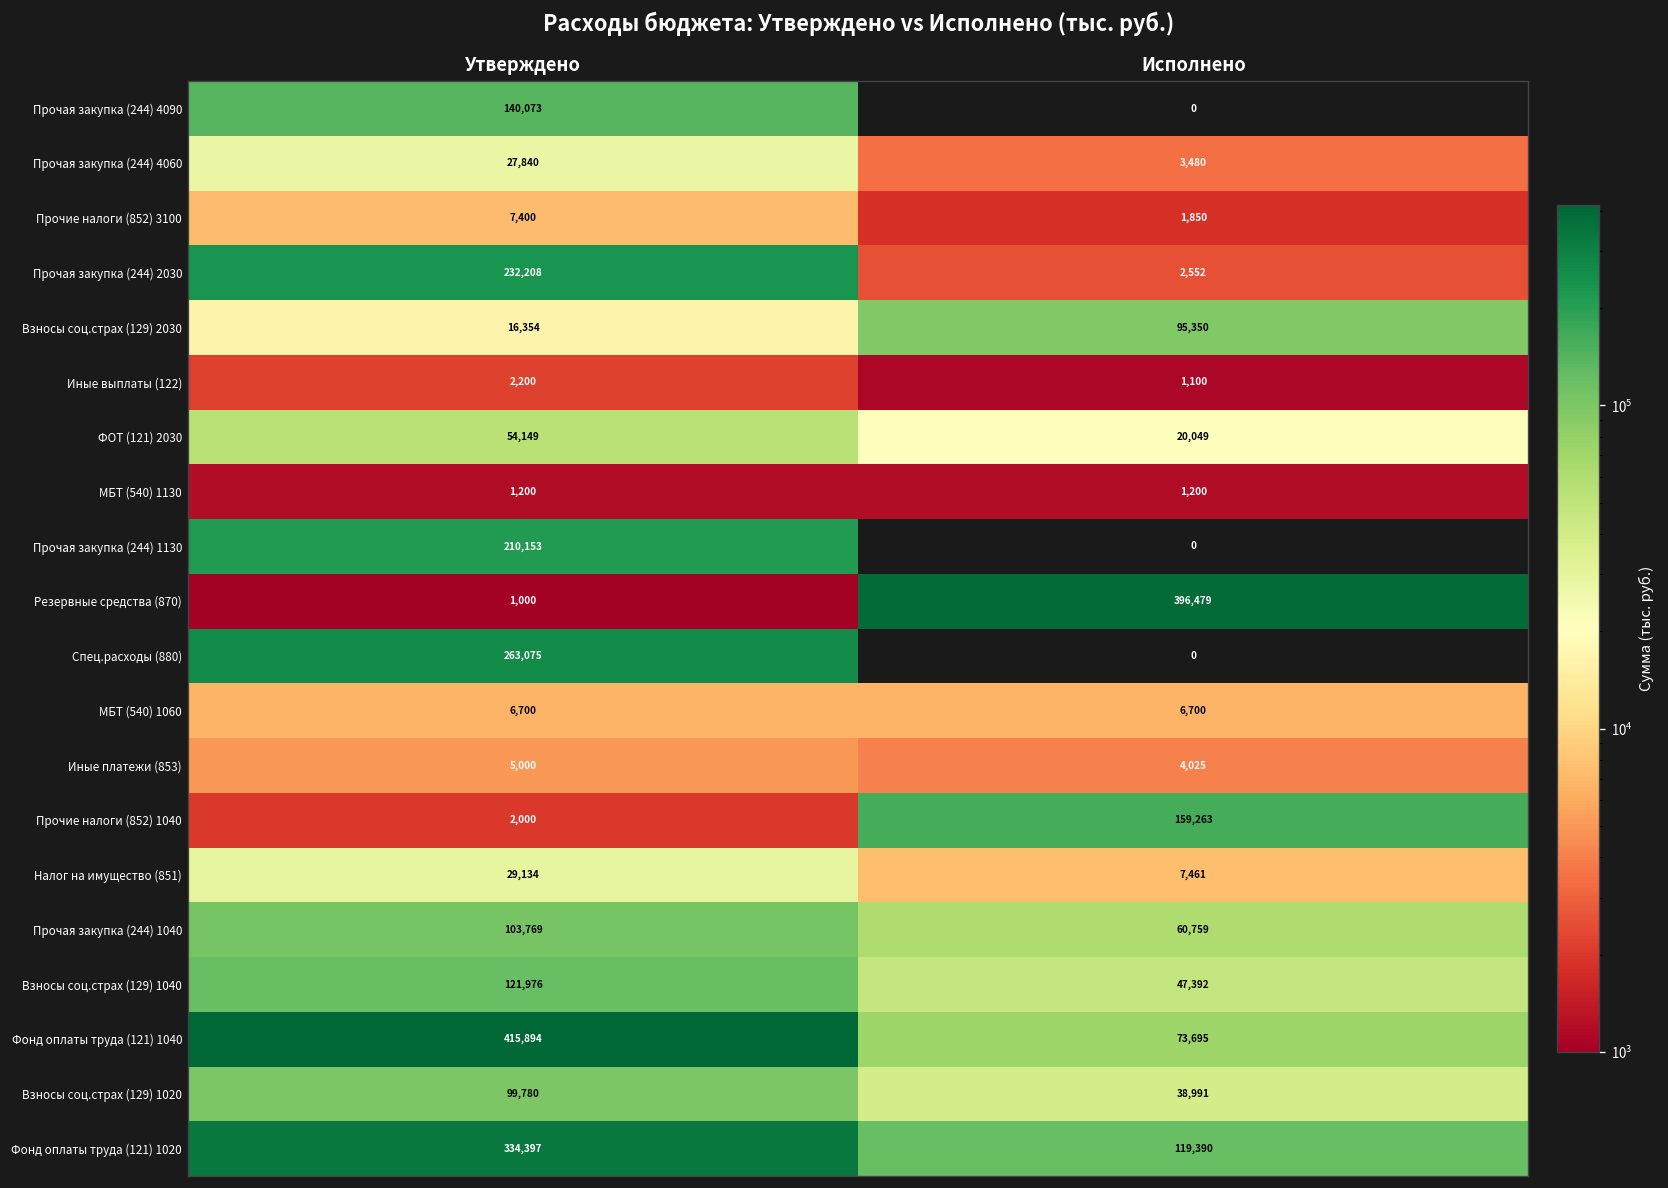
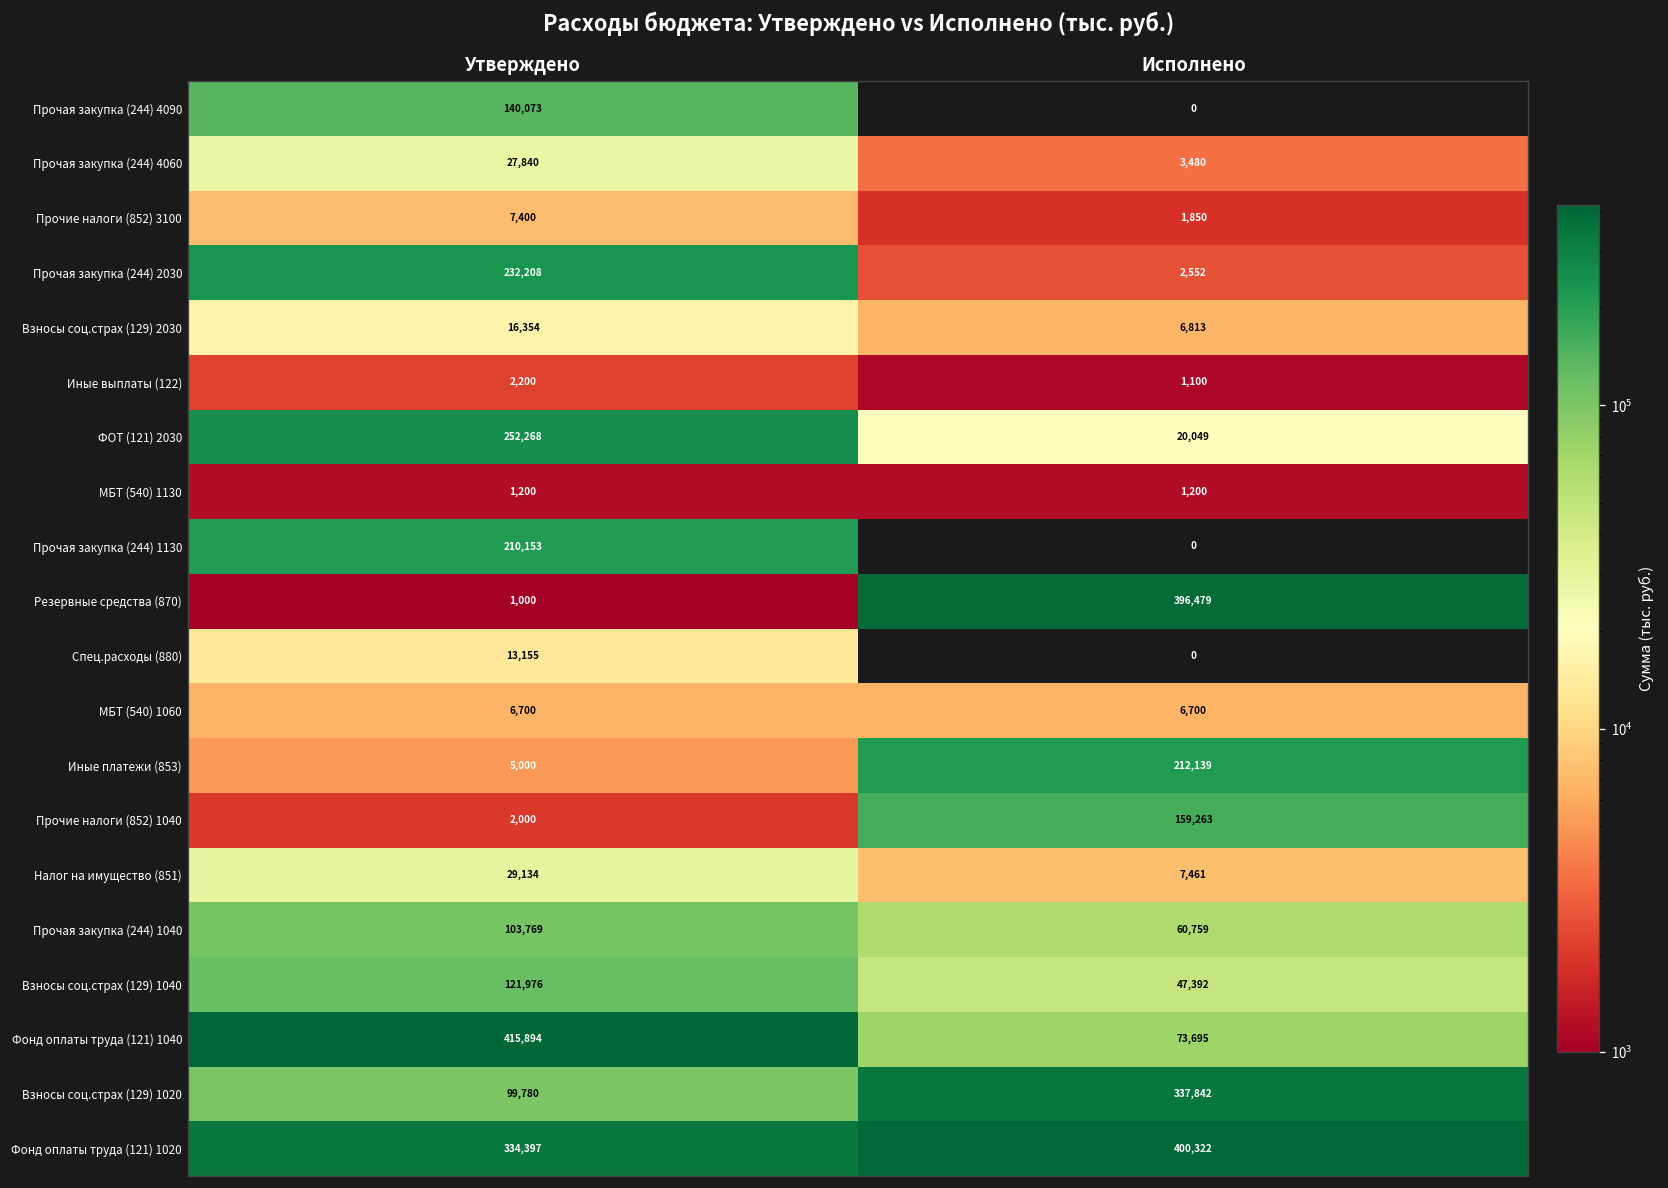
  {
    "Прочая закупка (244) 4090": {
      "Утверждено": "140,073",
      "Исполнено": "0"
    },
    "Прочая закупка (244) 4060": {
      "Утверждено": "27,840",
      "Исполнено": "3,480"
    },
    "Прочие налоги (852) 3100": {
      "Утверждено": "7,400",
      "Исполнено": "1,850"
    },
    "Прочая закупка (244) 2030": {
      "Утверждено": "232,208",
      "Исполнено": "2,552"
    },
    "Взносы соц.страх (129) 2030": {
      "Утверждено": "16,354",
-     "Исполнено": "95,350"
+     "Исполнено": "6,813"
    },
    "Иные выплаты (122)": {
      "Утверждено": "2,200",
      "Исполнено": "1,100"
    },
    "ФОТ (121) 2030": {
-     "Утверждено": "54,149",
+     "Утверждено": "252,268",
      "Исполнено": "20,049"
    },
    "МБТ (540) 1130": {
      "Утверждено": "1,200",
      "Исполнено": "1,200"
    },
    "Прочая закупка (244) 1130": {
      "Утверждено": "210,153",
      "Исполнено": "0"
    },
    "Резервные средства (870)": {
      "Утверждено": "1,000",
      "Исполнено": "396,479"
    },
    "Спец.расходы (880)": {
-     "Утверждено": "263,075",
+     "Утверждено": "13,155",
      "Исполнено": "0"
    },
    "МБТ (540) 1060": {
      "Утверждено": "6,700",
      "Исполнено": "6,700"
    },
    "Иные платежи (853)": {
      "Утверждено": "5,000",
-     "Исполнено": "4,025"
+     "Исполнено": "212,139"
    },
    "Прочие налоги (852) 1040": {
      "Утверждено": "2,000",
      "Исполнено": "159,263"
    },
    "Налог на имущество (851)": {
      "Утверждено": "29,134",
      "Исполнено": "7,461"
    },
    "Прочая закупка (244) 1040": {
      "Утверждено": "103,769",
      "Исполнено": "60,759"
    },
    "Взносы соц.страх (129) 1040": {
      "Утверждено": "121,976",
      "Исполнено": "47,392"
    },
    "Фонд оплаты труда (121) 1040": {
      "Утверждено": "415,894",
      "Исполнено": "73,695"
    },
    "Взносы соц.страх (129) 1020": {
      "Утверждено": "99,780",
-     "Исполнено": "38,991"
+     "Исполнено": "337,842"
    },
    "Фонд оплаты труда (121) 1020": {
      "Утверждено": "334,397",
-     "Исполнено": "119,390"
+     "Исполнено": "400,322"
    }
  }
